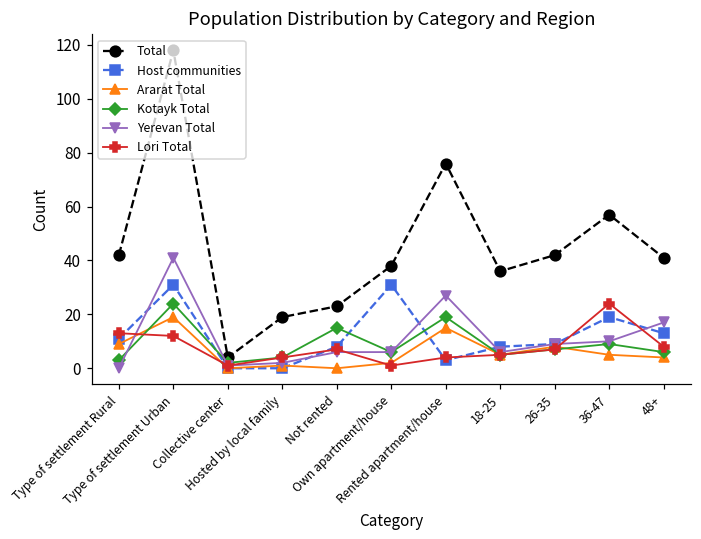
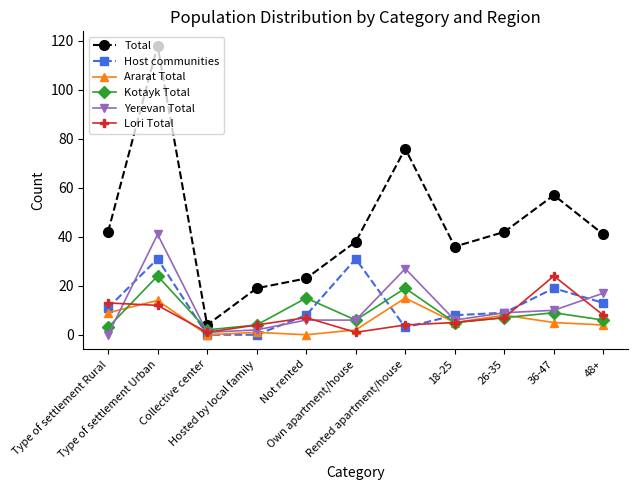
  {
    "Total": {
      "Type of settlement Rural": 42,
      "Collective center": 4,
      "Hosted by local family": 19,
      "Not rented": 23,
      "Own apartment/house": 38,
      "Rented apartment/house": 76,
      "18-25": 36,
      "26-35": 42,
      "36-47": 57,
      "48+": 41
    },
    "Host communities": {
      "Type of settlement Rural": 11,
      "Type of settlement Urban": 31,
      "Own apartment/house": 31,
      "18-25": 8,
      "36-47": 19,
      "48+": 13
    },
    "Ararat Total": {
      "Type of settlement Rural": 9,
-     "Type of settlement Urban": 19,
+     "Type of settlement Urban": 14,
      "Not rented": 0,
      "Rented apartment/house": 15,
      "36-47": 5,
      "48+": 4
    },
    "Kotayk Total": {
      "Type of settlement Rural": 3,
      "Type of settlement Urban": 24,
      "Not rented": 15,
      "Rented apartment/house": 19,
      "48+": 6
    },
    "Yerevan Total": {
      "Type of settlement Rural": 0,
      "Type of settlement Urban": 41,
      "Rented apartment/house": 27,
      "48+": 17
    },
    "Lori Total": {
      "Type of settlement Rural": 13,
      "Type of settlement Urban": 12,
      "36-47": 24,
      "48+": 8
    }
  }
